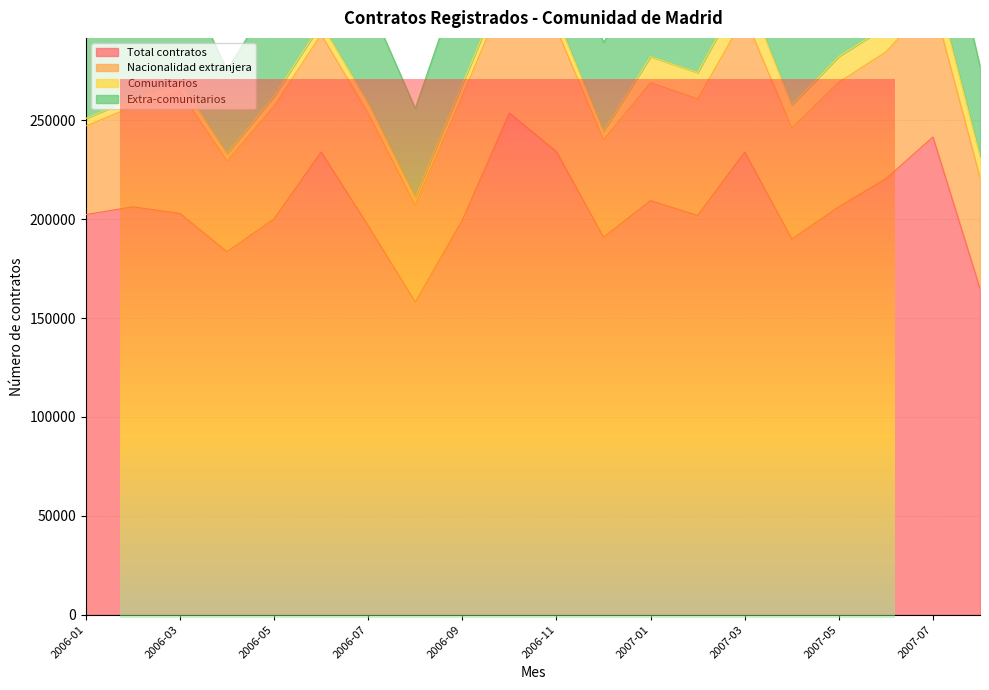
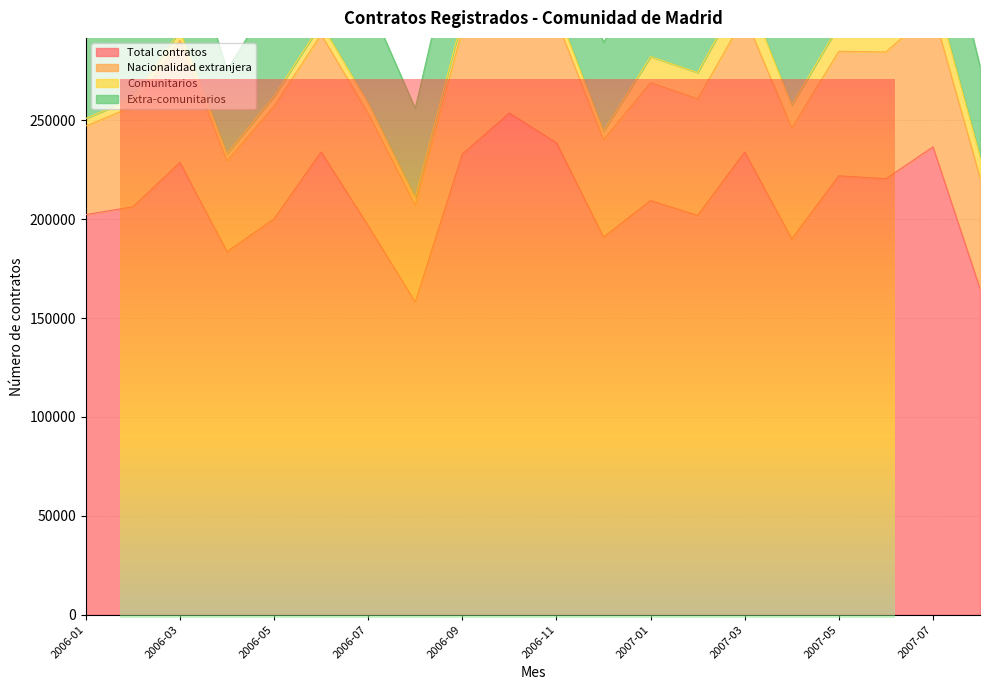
  {
    "Total contratos": {
      "2006-01": 202000,
-     "2006-03": 203000,
+     "2006-03": 229000,
      "2006-05": 200000,
      "2006-07": 197000,
-     "2006-09": 200000,
-     "2006-11": 234000,
+     "2006-09": 233000,
+     "2006-11": 239000,
      "2007-01": 209000,
      "2007-03": 234000,
-     "2007-05": 206000,
-     "2007-07": 242000
+     "2007-05": 222000,
+     "2007-07": 237000
    }
  }
